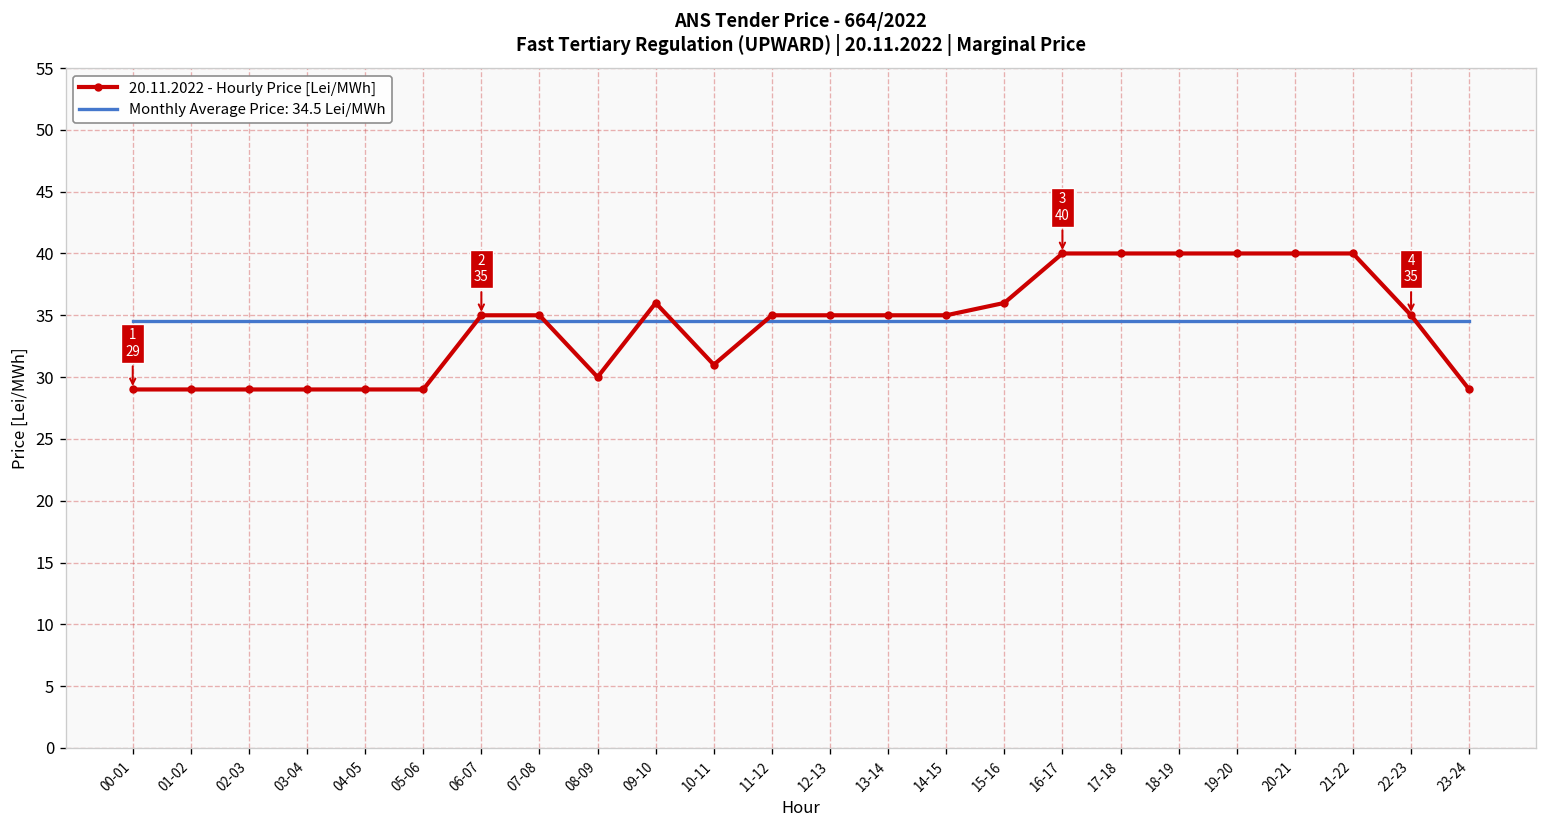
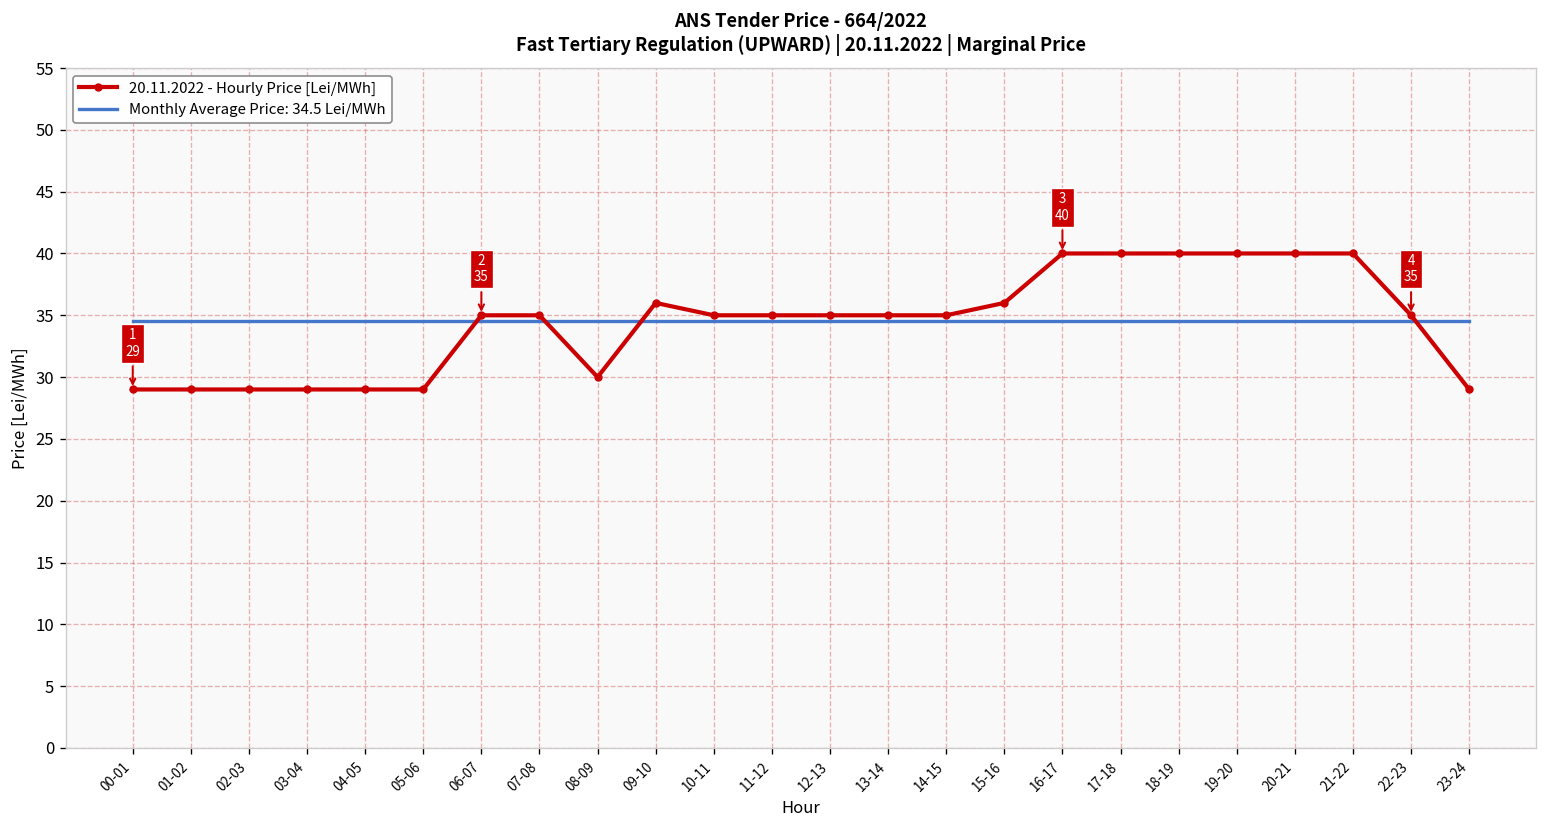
  {
    "20.11.2022 - Hourly Price [Lei/MWh]": {
      "01-02": 29,
      "02-03": 29,
      "03-04": 29,
      "04-05": 29,
      "05-06": 29,
      "07-08": 35,
      "08-09": 30,
      "09-10": 36,
-     "10-11": 31,
+     "10-11": 35,
      "11-12": 35,
      "12-13": 35,
      "13-14": 35,
      "14-15": 35,
      "15-16": 36,
      "17-18": 40,
      "18-19": 40,
      "19-20": 40,
      "20-21": 40,
      "21-22": 40,
      "23-24": 29
    },
    "Monthly Average Price: 34.5 Lei/MWh": {
      "00-01": 34.5,
      "01-02": 34.5,
      "02-03": 34.5,
      "03-04": 34.5,
      "04-05": 34.5,
      "05-06": 34.5,
      "07-08": 34.5,
      "08-09": 34.5,
      "09-10": 34.5,
      "10-11": 34.5,
      "11-12": 34.5,
      "12-13": 34.5,
      "13-14": 34.5,
      "14-15": 34.5,
      "15-16": 34.5,
      "16-17": 34.5,
      "17-18": 34.5,
      "18-19": 34.5,
      "19-20": 34.5,
      "20-21": 34.5,
      "21-22": 34.5,
      "23-24": 34.5
    }
  }
